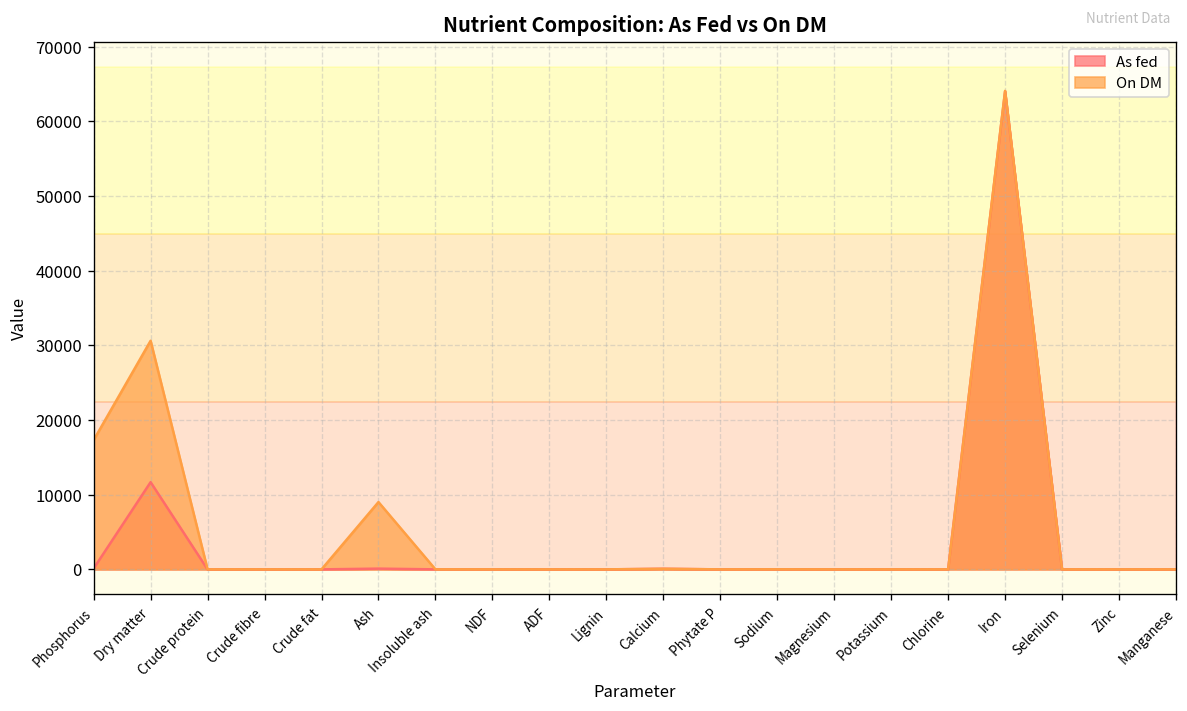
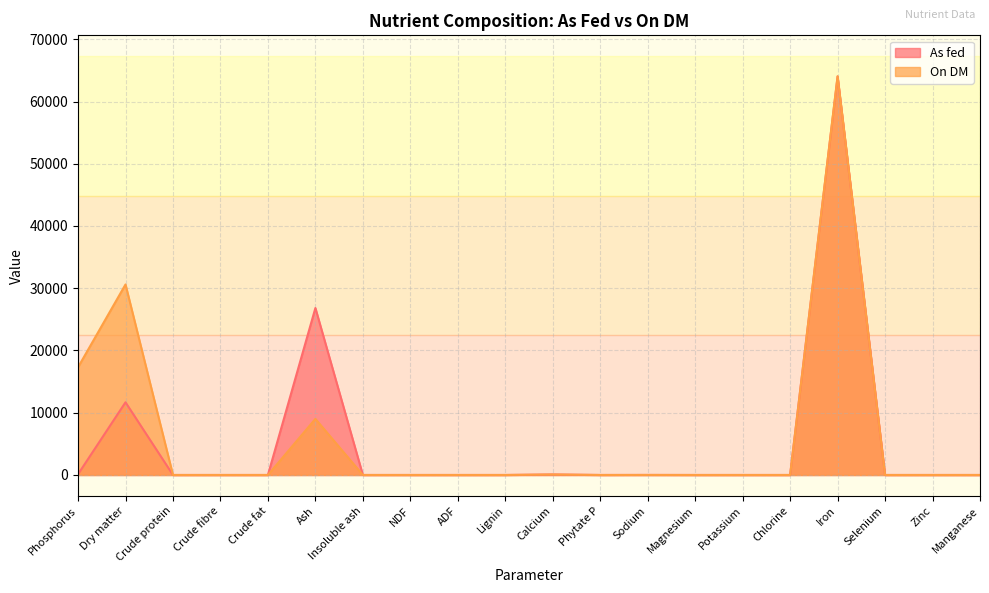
  {
    "As fed": {
      "Phosphorus": 0,
      "Dry matter": 12000,
-     "Ash": 0
+     "Ash": 27000
    },
    "On DM": {
      "Phosphorus": 17000,
      "Dry matter": 31000,
      "Ash": 9000
    }
  }
